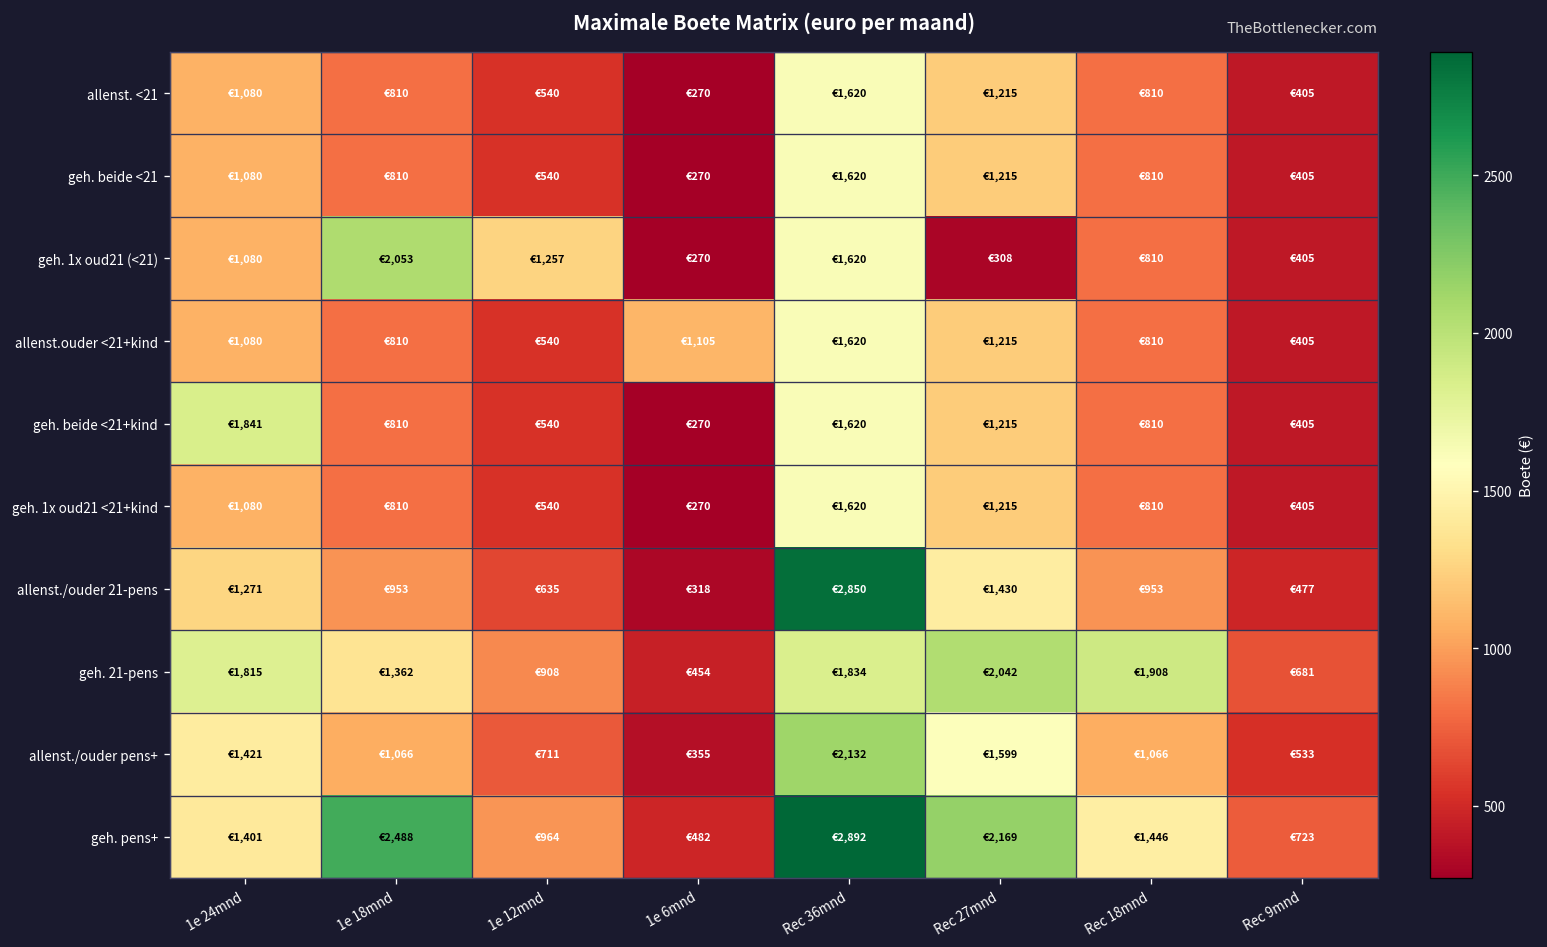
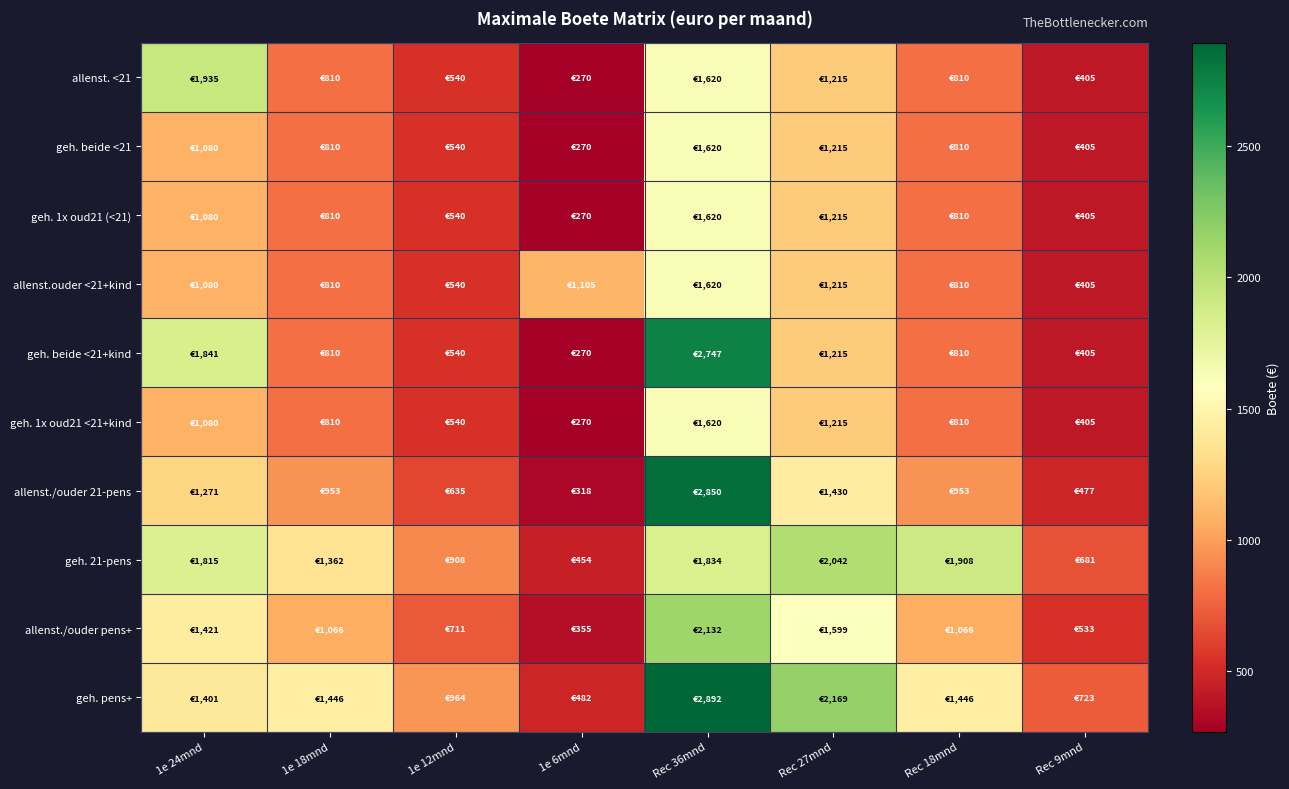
  {
    "allenst. <21": {
-     "1e 24mnd": "€1,080",
+     "1e 24mnd": "€1,935",
      "1e 18mnd": "€810",
      "1e 12mnd": "€540",
      "1e 6mnd": "€270",
      "Rec 36mnd": "€1,620",
      "Rec 27mnd": "€1,215",
      "Rec 18mnd": "€810",
      "Rec 9mnd": "€405"
    },
    "geh. beide <21": {
      "1e 24mnd": "€1,080",
      "1e 18mnd": "€810",
      "1e 12mnd": "€540",
      "1e 6mnd": "€270",
      "Rec 36mnd": "€1,620",
      "Rec 27mnd": "€1,215",
      "Rec 18mnd": "€810",
      "Rec 9mnd": "€405"
    },
    "geh. 1x oud21 (<21)": {
      "1e 24mnd": "€1,080",
-     "1e 18mnd": "€2,053",
-     "1e 12mnd": "€1,257",
+     "1e 18mnd": "€810",
+     "1e 12mnd": "€540",
      "1e 6mnd": "€270",
      "Rec 36mnd": "€1,620",
-     "Rec 27mnd": "€308",
+     "Rec 27mnd": "€1,215",
      "Rec 18mnd": "€810",
      "Rec 9mnd": "€405"
    },
    "allenst.ouder <21+kind": {
      "1e 24mnd": "€1,080",
      "1e 18mnd": "€810",
      "1e 12mnd": "€540",
      "1e 6mnd": "€1,105",
      "Rec 36mnd": "€1,620",
      "Rec 27mnd": "€1,215",
      "Rec 18mnd": "€810",
      "Rec 9mnd": "€405"
    },
    "geh. beide <21+kind": {
      "1e 24mnd": "€1,841",
      "1e 18mnd": "€810",
      "1e 12mnd": "€540",
      "1e 6mnd": "€270",
-     "Rec 36mnd": "€1,620",
+     "Rec 36mnd": "€2,747",
      "Rec 27mnd": "€1,215",
      "Rec 18mnd": "€810",
      "Rec 9mnd": "€405"
    },
    "geh. 1x oud21 <21+kind": {
      "1e 24mnd": "€1,080",
      "1e 18mnd": "€810",
      "1e 12mnd": "€540",
      "1e 6mnd": "€270",
      "Rec 36mnd": "€1,620",
      "Rec 27mnd": "€1,215",
      "Rec 18mnd": "€810",
      "Rec 9mnd": "€405"
    },
    "allenst./ouder 21-pens": {
      "1e 24mnd": "€1,271",
      "1e 18mnd": "€953",
      "1e 12mnd": "€635",
      "1e 6mnd": "€318",
      "Rec 36mnd": "€2,850",
      "Rec 27mnd": "€1,430",
      "Rec 18mnd": "€953",
      "Rec 9mnd": "€477"
    },
    "geh. 21-pens": {
      "1e 24mnd": "€1,815",
      "1e 18mnd": "€1,362",
      "1e 12mnd": "€908",
      "1e 6mnd": "€454",
      "Rec 36mnd": "€1,834",
      "Rec 27mnd": "€2,042",
      "Rec 18mnd": "€1,908",
      "Rec 9mnd": "€681"
    },
    "allenst./ouder pens+": {
      "1e 24mnd": "€1,421",
      "1e 18mnd": "€1,066",
      "1e 12mnd": "€711",
      "1e 6mnd": "€355",
      "Rec 36mnd": "€2,132",
      "Rec 27mnd": "€1,599",
      "Rec 18mnd": "€1,066",
      "Rec 9mnd": "€533"
    },
    "geh. pens+": {
      "1e 24mnd": "€1,401",
-     "1e 18mnd": "€2,488",
+     "1e 18mnd": "€1,446",
      "1e 12mnd": "€964",
      "1e 6mnd": "€482",
      "Rec 36mnd": "€2,892",
      "Rec 27mnd": "€2,169",
      "Rec 18mnd": "€1,446",
      "Rec 9mnd": "€723"
    }
  }
